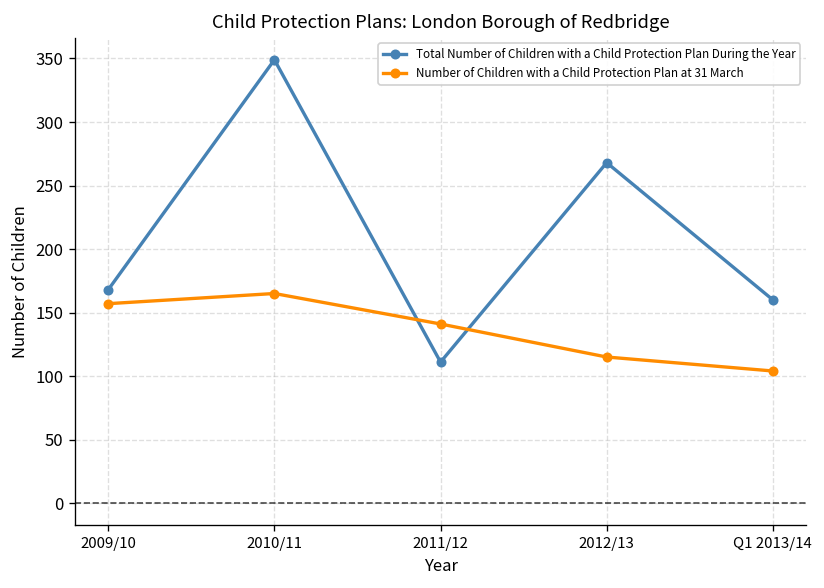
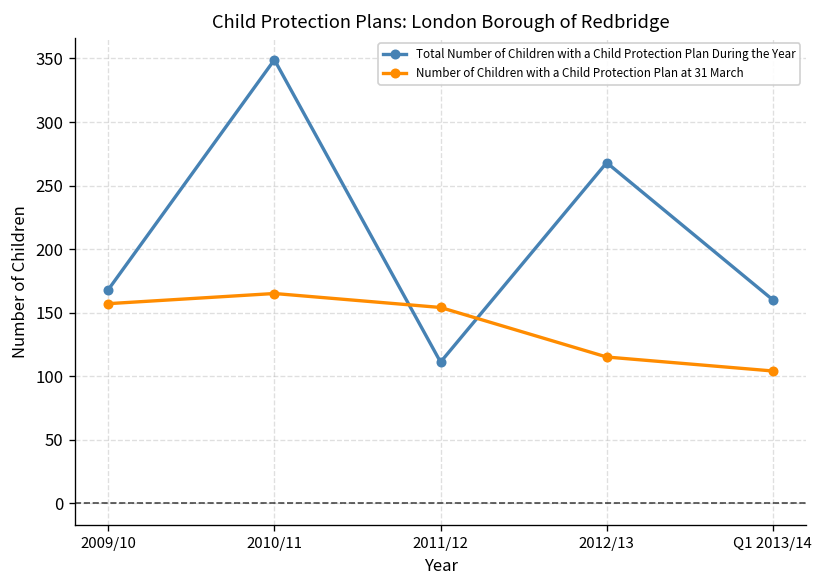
  {
    "Total Number of Children with a Child Protection Plan During the Year": {
      "2009/10": 168,
      "2010/11": 349,
      "2011/12": 111,
      "2012/13": 268,
      "Q1 2013/14": 160
    },
    "Number of Children with a Child Protection Plan at 31 March": {
      "2009/10": 157,
      "2010/11": 165,
-     "2011/12": 141,
+     "2011/12": 154,
      "2012/13": 115,
      "Q1 2013/14": 104
    }
  }
